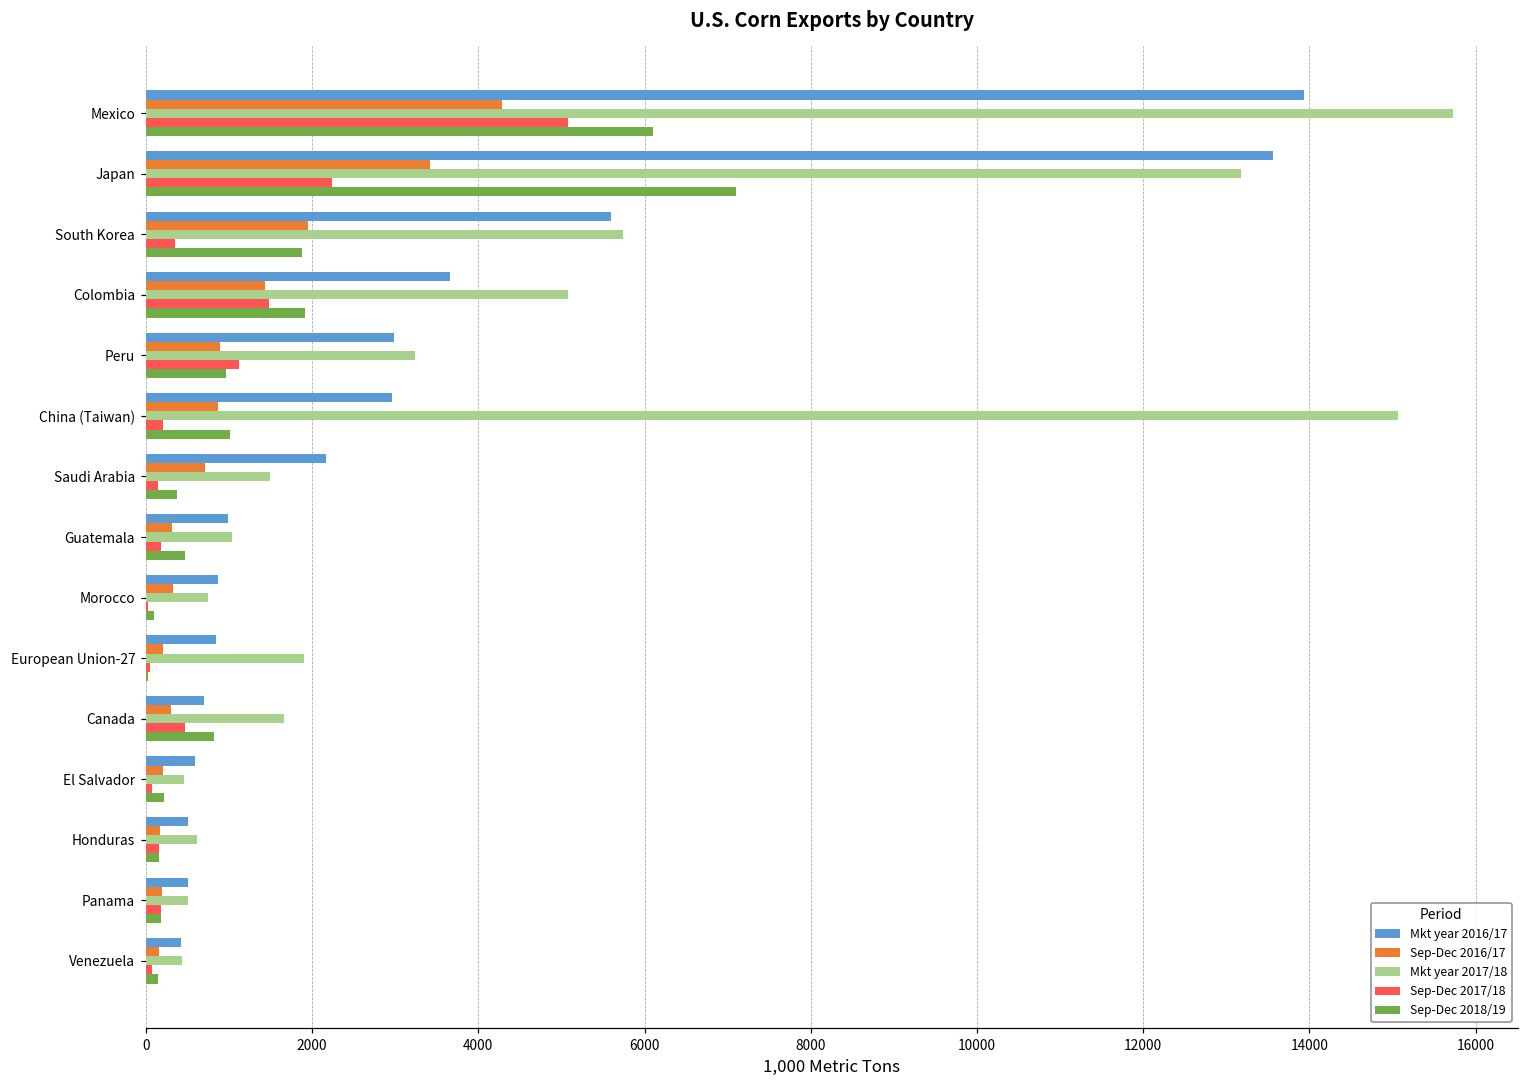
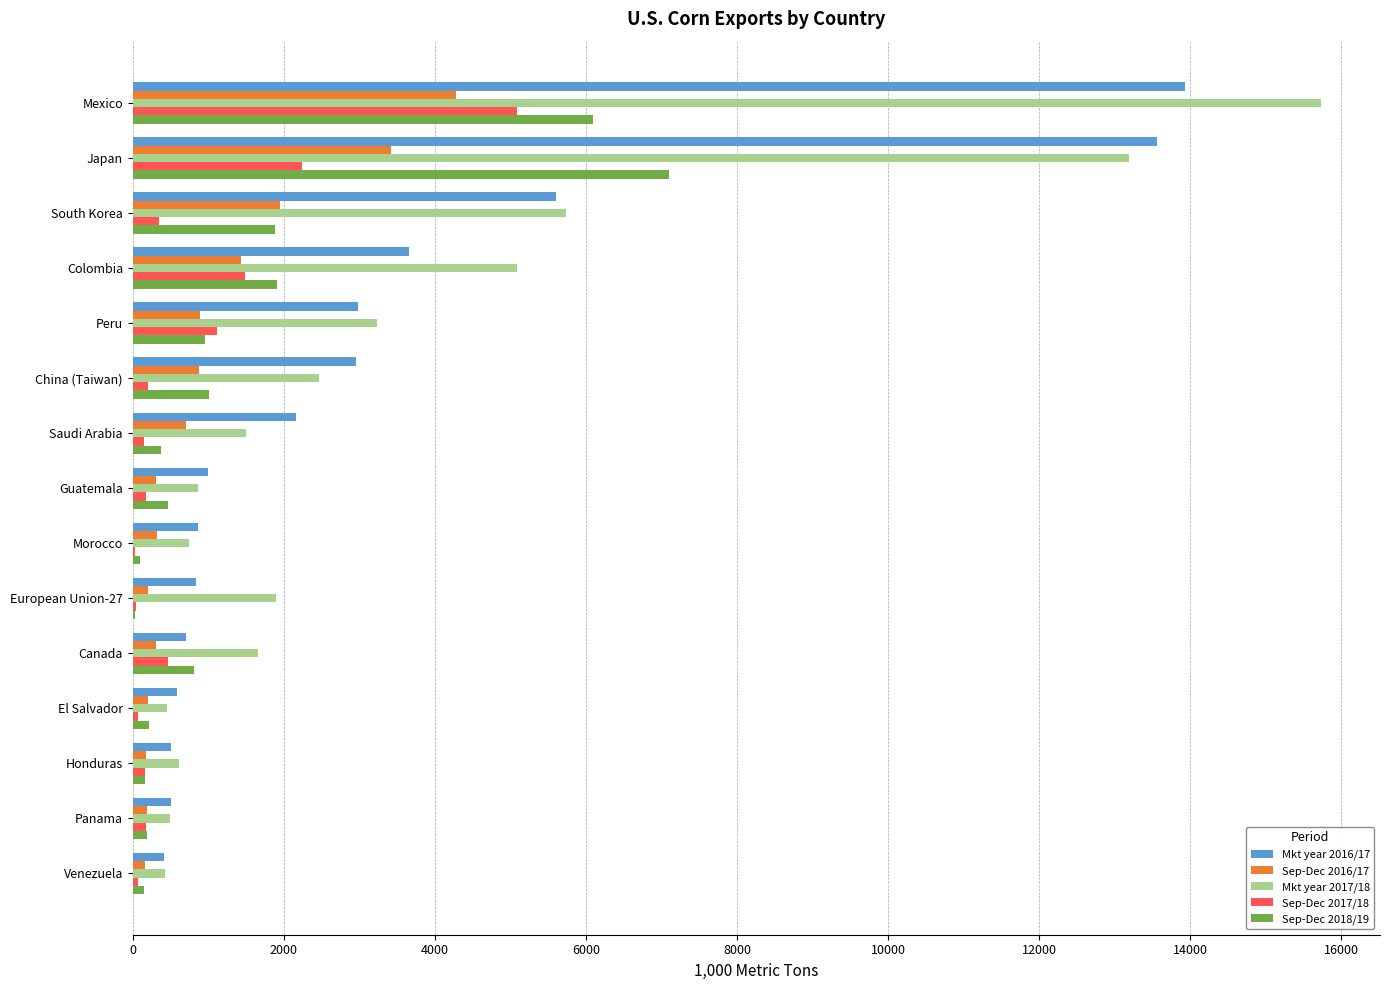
  {
    "Mkt year 2016/17": {
      "Mexico": 13900,
      "Japan": 13600,
      "South Korea": 5600,
      "Colombia": 3700,
      "Peru": 3000,
      "China (Taiwan)": 3000,
      "Saudi Arabia": 2200,
      "Guatemala": 1000,
      "Morocco": 900,
      "European Union-27": 800,
      "Canada": 700,
      "El Salvador": 600,
      "Honduras": 500,
      "Panama": 500,
      "Venezuela": 400
    },
    "Mkt year 2017/18": {
      "Mexico": 15700,
      "Japan": 13200,
      "South Korea": 5700,
      "Colombia": 5100,
      "Peru": 3200,
-     "China (Taiwan)": 15100,
+     "China (Taiwan)": 2500,
      "Saudi Arabia": 1500,
-     "Guatemala": 1000,
+     "Guatemala": 900,
      "Morocco": 700,
      "European Union-27": 1900,
      "Canada": 1700,
      "El Salvador": 500,
      "Honduras": 600,
      "Panama": 500,
      "Venezuela": 400
    },
    "Sep-Dec 2018/19": {
      "Mexico": 6100,
      "Japan": 7100,
      "South Korea": 1900,
      "Colombia": 1900,
      "Peru": 1000,
      "China (Taiwan)": 1000,
      "Saudi Arabia": 400,
      "Guatemala": 500,
      "Morocco": 100,
      "Canada": 800,
      "El Salvador": 200,
      "Honduras": 200,
      "Panama": 200,
      "Venezuela": 200
    }
  }
